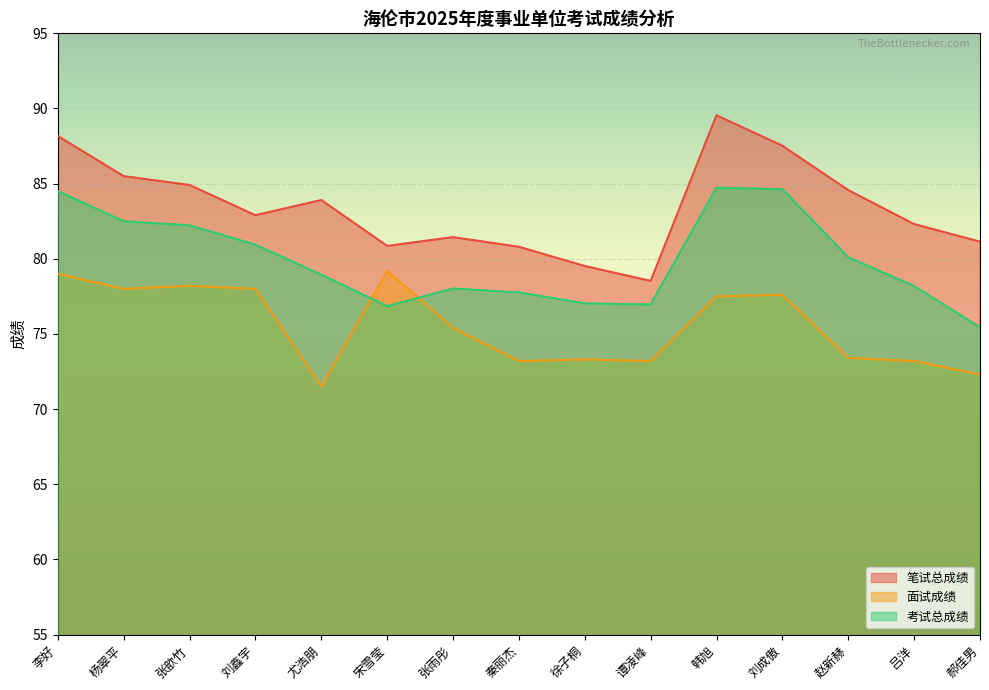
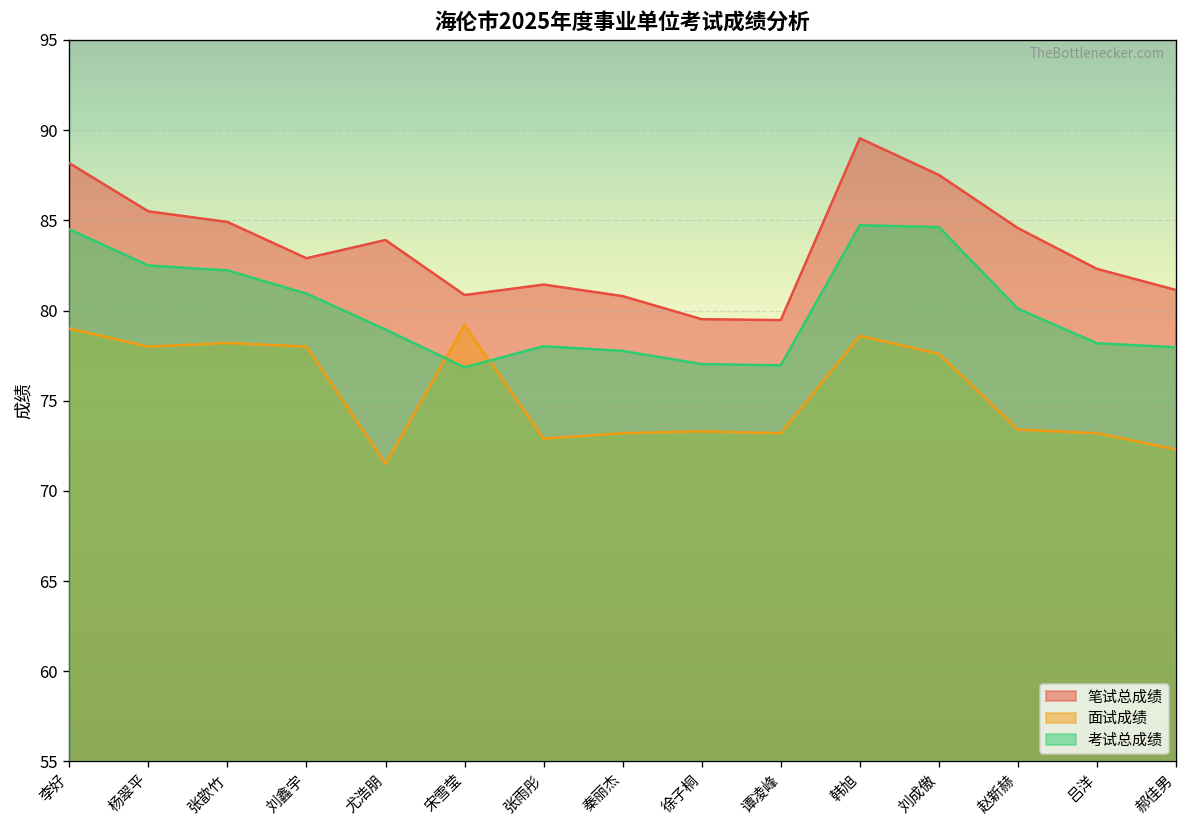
  {
    "笔试总成绩": {
      "李好": 88.2,
      "杨翠平": 85.5,
      "张歆竹": 84.9,
      "刘鑫宇": 82.9,
      "尤浩朋": 83.9,
      "宋雪莹": 80.9,
      "张雨彤": 81.4,
      "秦丽杰": 80.8,
      "徐子桐": 79.5,
-     "谭凌峰": 78.5,
+     "谭凌峰": 79.5,
      "韩旭": 89.6,
      "刘成傲": 87.5,
      "赵新赫": 84.6,
      "吕洋": 82.3,
      "郝佳男": 81.1
    },
    "面试成绩": {
      "李好": 79.0,
      "杨翠平": 78.0,
      "张歆竹": 78.2,
      "刘鑫宇": 78.0,
      "尤浩朋": 71.5,
      "宋雪莹": 79.2,
-     "张雨彤": 75.4,
+     "张雨彤": 72.9,
      "秦丽杰": 73.2,
      "徐子桐": 73.3,
      "谭凌峰": 73.2,
-     "韩旭": 77.5,
+     "韩旭": 78.6,
      "刘成傲": 77.6,
      "赵新赫": 73.4,
      "吕洋": 73.2,
      "郝佳男": 72.3
    },
    "考试总成绩": {
      "李好": 84.5,
      "杨翠平": 82.5,
      "张歆竹": 82.2,
      "刘鑫宇": 80.9,
      "尤浩朋": 78.9,
      "宋雪莹": 76.9,
      "张雨彤": 78.0,
      "秦丽杰": 77.8,
      "徐子桐": 77.0,
      "谭凌峰": 77.0,
      "韩旭": 84.7,
      "刘成傲": 84.6,
      "赵新赫": 80.1,
      "吕洋": 78.2,
-     "郝佳男": 75.4
+     "郝佳男": 78.0
    }
  }
